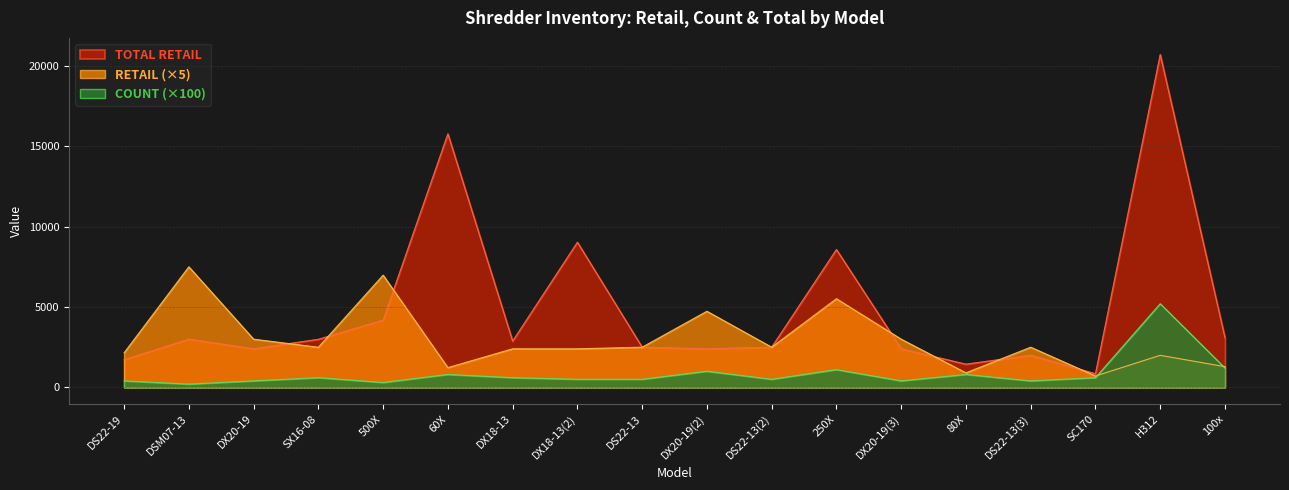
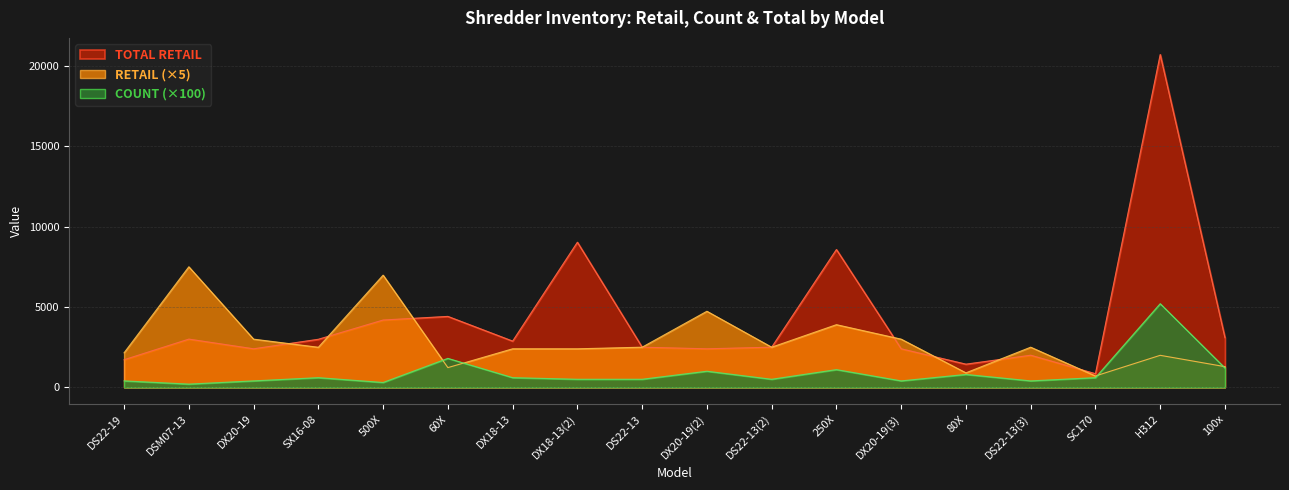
  {
    "TOTAL RETAIL": {
      "DS22-19": 1700,
      "DSM07-13": 3000,
      "DX20-19": 2400,
      "SX16-08": 3000,
      "500X": 4200,
-     "60X": 15800,
+     "60X": 4400,
      "DX18-13": 2900,
      "DX18-13(2)": 9000,
      "DX20-19(2)": 2400,
      "250X": 8600,
      "DX20-19(3)": 2400,
      "80X": 1400,
      "DS22-13(3)": 2000,
      "H312": 20700,
      "100x": 3100
    },
    "RETAIL (×5)": {
      "DS22-19": 2100,
      "DSM07-13": 7500,
      "DX20-19": 3000,
      "SX16-08": 2500,
      "500X": 7000,
      "60X": 1200,
      "DX18-13": 2400,
      "DX18-13(2)": 2400,
      "DX20-19(2)": 4700,
-     "250X": 5500,
+     "250X": 3900,
      "DX20-19(3)": 3000,
      "DS22-13(3)": 2500,
      "H312": 2000
    },
    "COUNT (×100)": {
      "DS22-19": 400,
      "DSM07-13": 200,
      "DX20-19": 400,
      "SX16-08": 600,
      "500X": 300,
-     "60X": 800,
+     "60X": 1800,
      "DX18-13": 600,
      "DX18-13(2)": 500,
      "DS22-13": 500,
      "DX20-19(2)": 1000,
      "DS22-13(2)": 500,
      "250X": 1100,
      "DX20-19(3)": 400,
      "DS22-13(3)": 400,
      "H312": 5200
    }
  }
